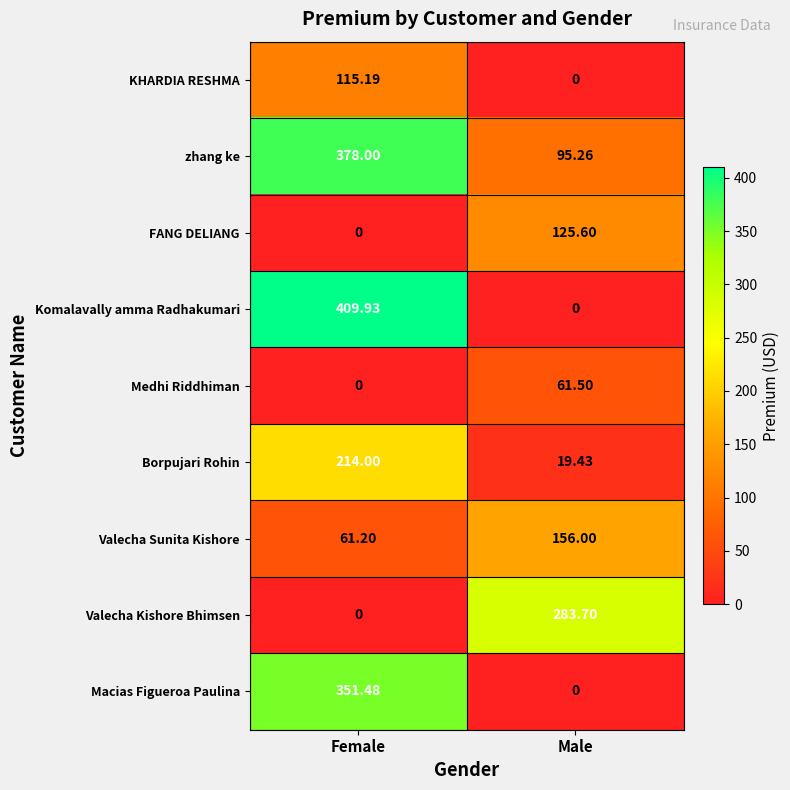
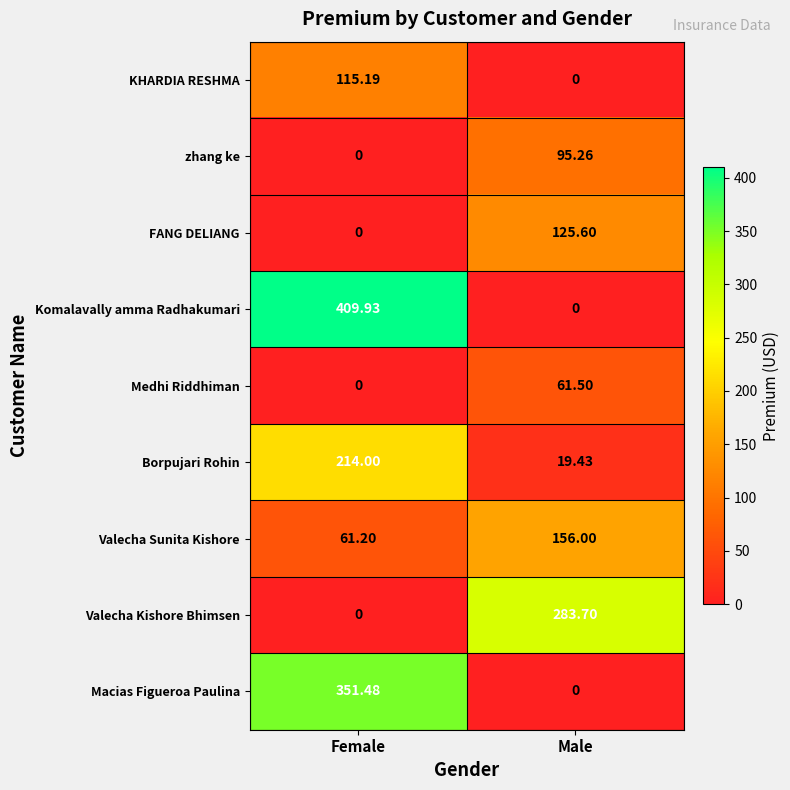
  {
    "KHARDIA RESHMA": {
      "Female": 115.19,
      "Male": 0
    },
    "zhang ke": {
-     "Female": 378.00,
+     "Female": 0,
      "Male": 95.26
    },
    "FANG DELIANG": {
      "Female": 0,
      "Male": 125.60
    },
    "Komalavally amma Radhakumari": {
      "Female": 409.93,
      "Male": 0
    },
    "Medhi Riddhiman": {
      "Female": 0,
      "Male": 61.50
    },
    "Borpujari Rohin": {
      "Female": 214.00,
      "Male": 19.43
    },
    "Valecha Sunita Kishore": {
      "Female": 61.20,
      "Male": 156.00
    },
    "Valecha Kishore Bhimsen": {
      "Female": 0,
      "Male": 283.70
    },
    "Macias Figueroa Paulina": {
      "Female": 351.48,
      "Male": 0
    }
  }
